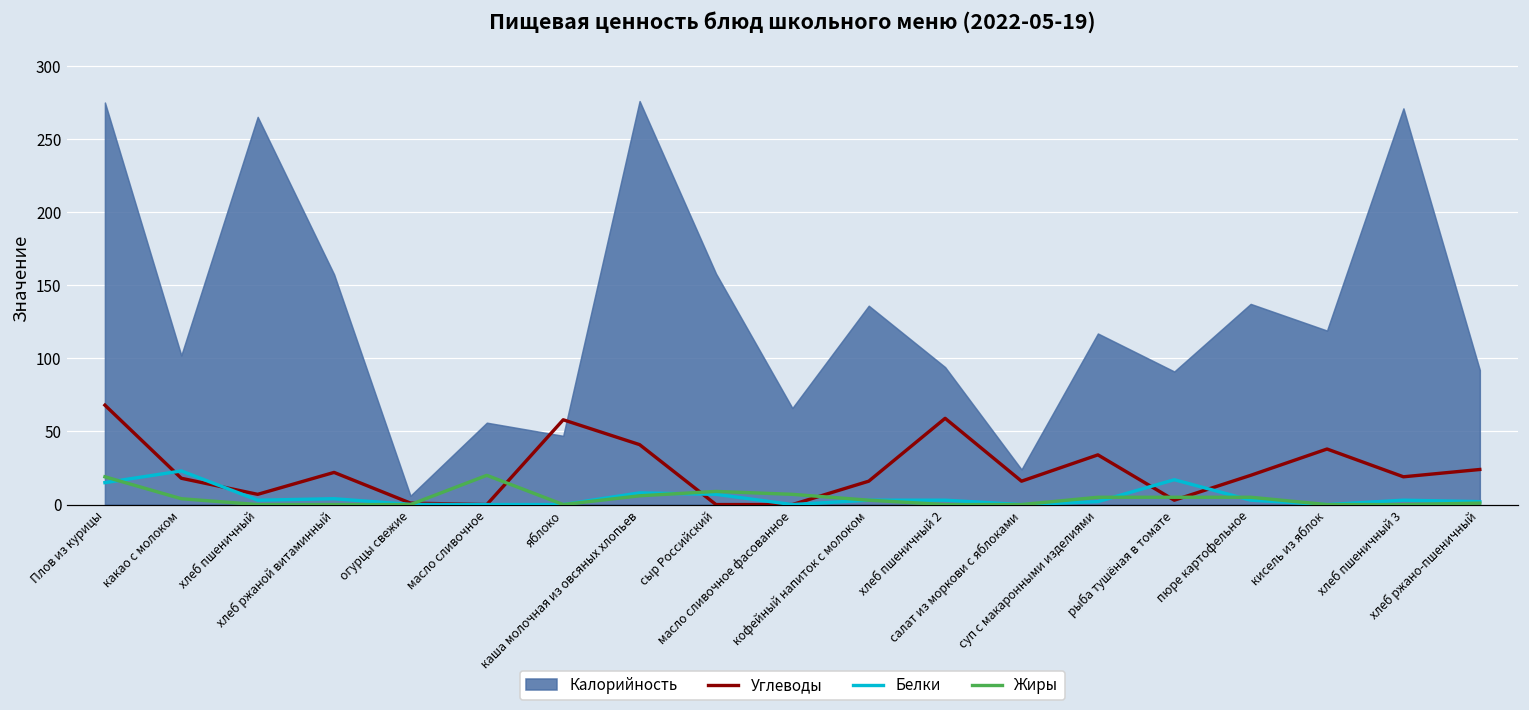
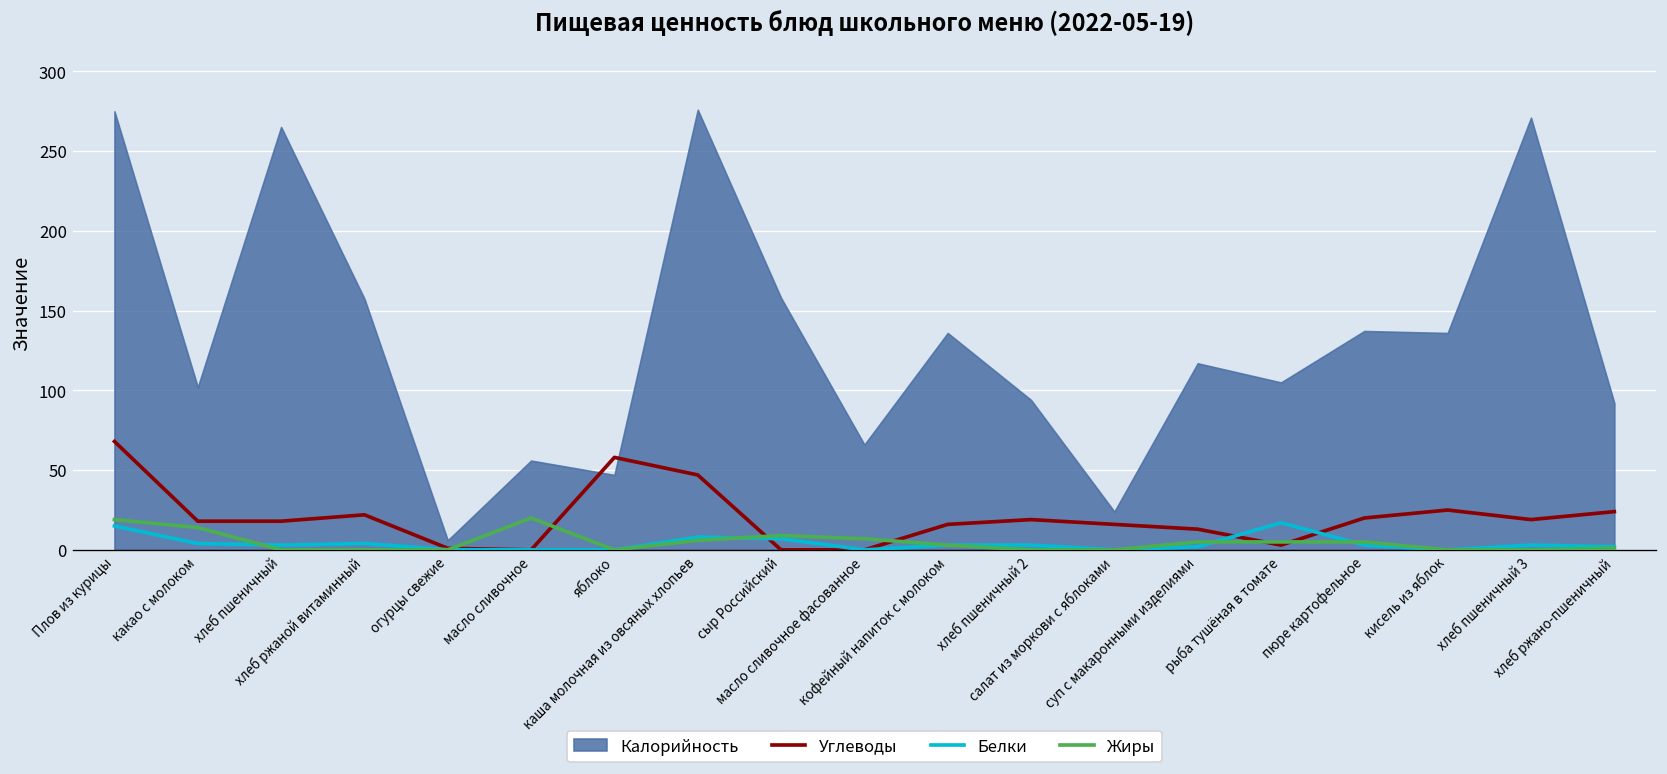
  {
    "Углеводы": {
      "Плов из курицы": 68,
      "какао с молоком": 18,
-     "хлеб пшеничный": 7,
+     "хлеб пшеничный": 18,
      "хлеб ржаной витаминный": 22,
      "яблоко": 58,
-     "каша молочная из овсяных хлопьев": 41,
+     "каша молочная из овсяных хлопьев": 47,
      "сыр Российский": 0,
      "кофейный напиток с молоком": 16,
-     "хлеб пшеничный 2": 59,
+     "хлеб пшеничный 2": 19,
      "салат из моркови с яблоками": 16,
-     "суп с макаронными изделиями": 34,
+     "суп с макаронными изделиями": 13,
      "рыба тушёная в томате": 3,
      "пюре картофельное": 20,
-     "кисель из яблок": 38,
+     "кисель из яблок": 25,
      "хлеб пшеничный 3": 19,
      "хлеб ржано-пшеничный": 24
    },
    "Калорийность": {
      "Плов из курицы": 275,
      "какао с молоком": 102,
      "хлеб пшеничный": 265,
      "хлеб ржаной витаминный": 157,
      "огурцы свежие": 6,
      "масло сливочное": 56,
      "яблоко": 47,
      "каша молочная из овсяных хлопьев": 276,
      "сыр Российский": 158,
      "масло сливочное фасованное": 66,
      "кофейный напиток с молоком": 136,
      "хлеб пшеничный 2": 94,
      "салат из моркови с яблоками": 24,
      "суп с макаронными изделиями": 117,
-     "рыба тушёная в томате": 91,
+     "рыба тушёная в томате": 105,
      "пюре картофельное": 137,
-     "кисель из яблок": 119,
+     "кисель из яблок": 136,
      "хлеб пшеничный 3": 271,
      "хлеб ржано-пшеничный": 92
    },
    "Белки": {
      "Плов из курицы": 15,
-     "какао с молоком": 23,
+     "какао с молоком": 4,
      "хлеб пшеничный": 3,
      "хлеб ржаной витаминный": 4,
      "каша молочная из овсяных хлопьев": 8,
      "сыр Российский": 7,
      "хлеб пшеничный 2": 3,
      "суп с макаронными изделиями": 2,
      "рыба тушёная в томате": 17,
      "пюре картофельное": 3,
      "хлеб пшеничный 3": 3
    },
    "Жиры": {
      "Плов из курицы": 19,
-     "какао с молоком": 4,
+     "какао с молоком": 14,
      "хлеб пшеничный": 0,
      "хлеб ржаной витаминный": 0,
      "масло сливочное": 20,
      "каша молочная из овсяных хлопьев": 6,
      "сыр Российский": 9,
      "масло сливочное фасованное": 7,
      "хлеб пшеничный 2": 0,
      "суп с макаронными изделиями": 5,
      "рыба тушёная в томате": 5,
      "пюре картофельное": 5,
      "хлеб пшеничный 3": 0
    }
  }
